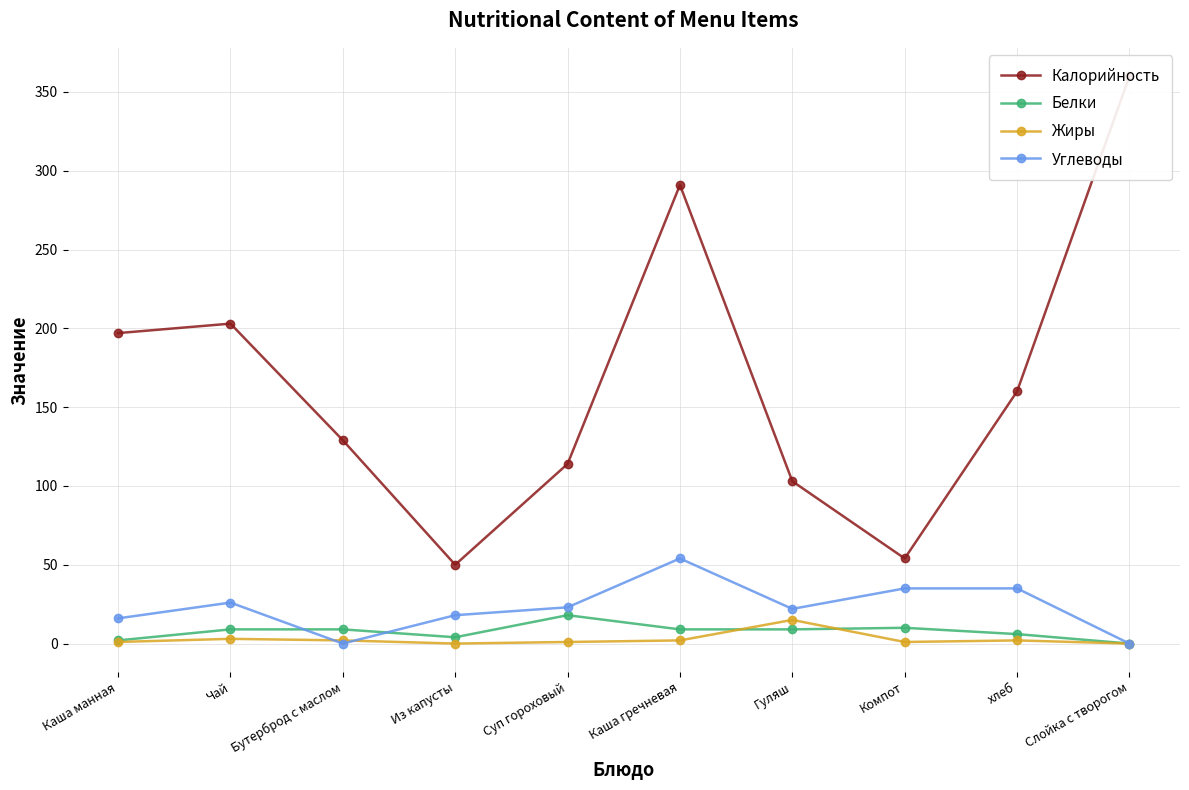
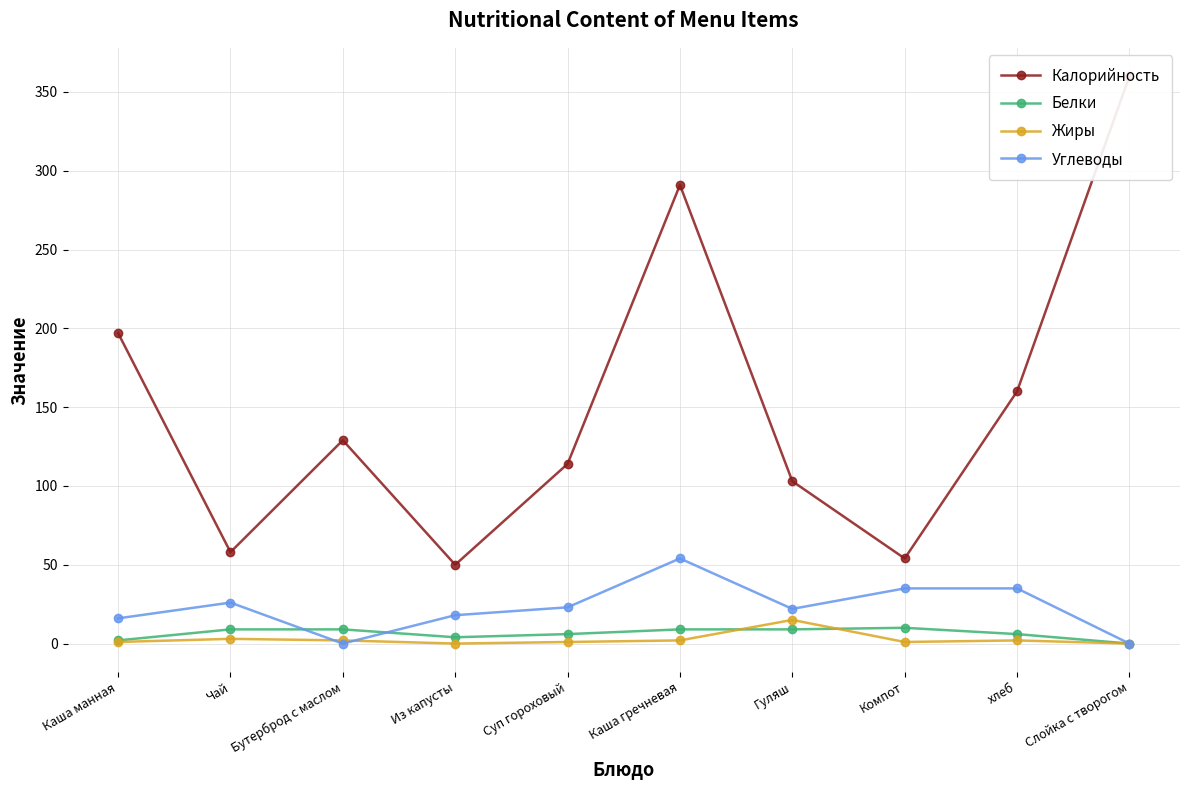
  {
    "Калорийность": {
      "Каша манная": 197,
-     "Чай": 203,
+     "Чай": 58,
      "Бутерброд с маслом": 129,
      "Из капусты": 50,
      "Суп гороховый": 114,
      "Каша гречневая": 291,
      "Гуляш": 103,
      "Компот": 54,
      "хлеб": 160
    },
    "Белки": {
      "Чай": 9,
      "Бутерброд с маслом": 9,
      "Из капусты": 4,
-     "Суп гороховый": 18,
+     "Суп гороховый": 6,
      "Каша гречневая": 9,
      "Гуляш": 9,
      "Компот": 10,
      "хлеб": 6
    },
    "Жиры": {
      "Чай": 3,
      "Бутерброд с маслом": 2,
      "Из капусты": 0,
      "Суп гороховый": 1,
      "Каша гречневая": 2,
      "Гуляш": 15,
      "Компот": 1,
      "хлеб": 2
    },
    "Углеводы": {
      "Каша манная": 16,
      "Чай": 26,
      "Бутерброд с маслом": 0,
      "Из капусты": 18,
      "Суп гороховый": 23,
      "Каша гречневая": 54,
      "Гуляш": 22,
      "Компот": 35,
      "хлеб": 35
    }
  }
